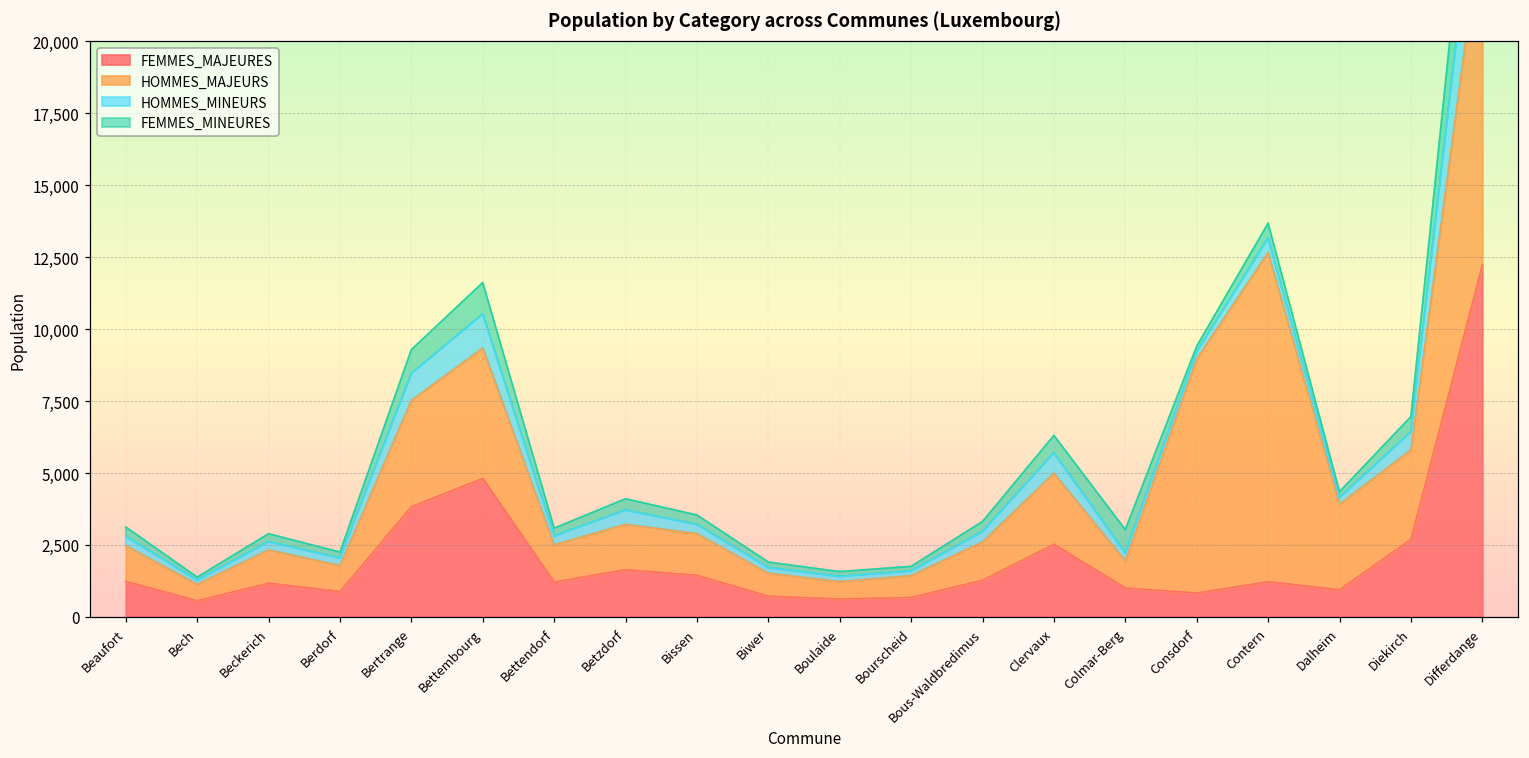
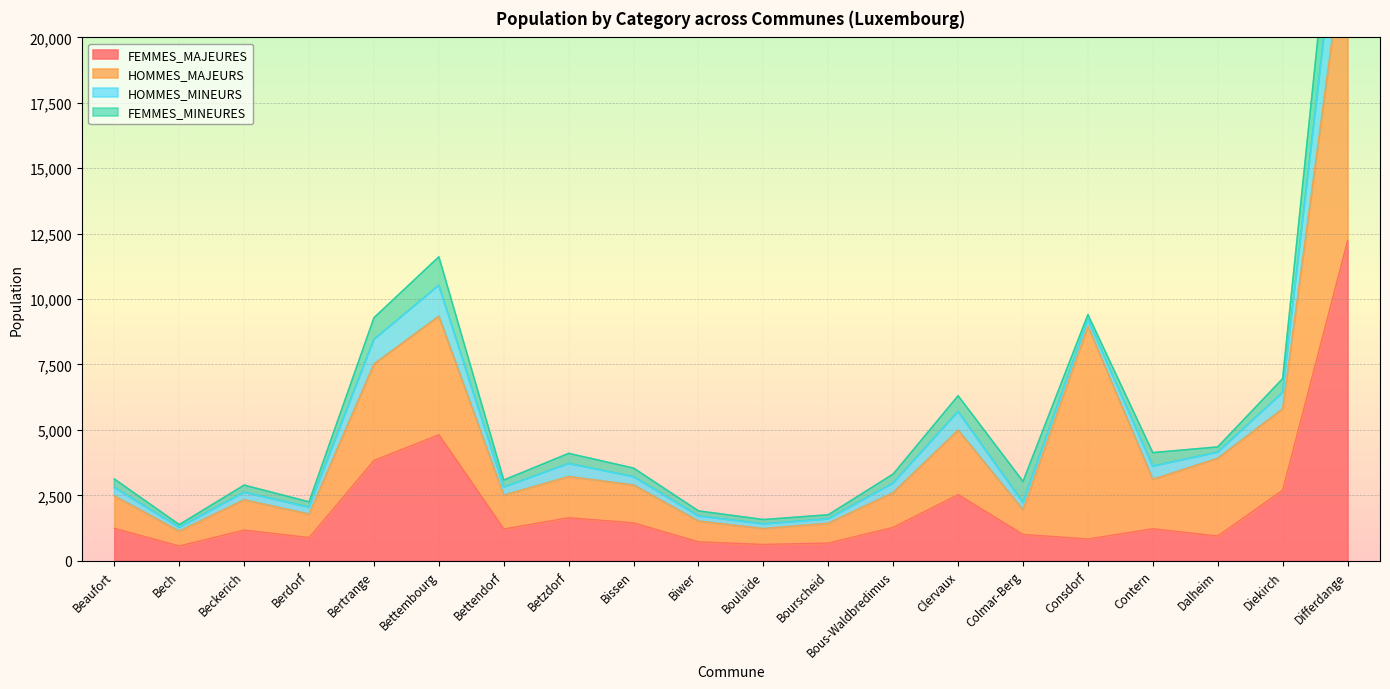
  {
    "FEMMES_MAJEURES": {
      "Beaufort": "1,200",
      "Bech": "600",
      "Beckerich": "1,200",
      "Berdorf": "900",
      "Bertrange": "3,800",
      "Bettembourg": "4,800",
      "Bettendorf": "1,200",
      "Betzdorf": "1,600",
      "Bissen": "1,400",
      "Biwer": "700",
      "Boulaide": "600",
      "Bourscheid": "700",
      "Bous-Waldbredimus": "1,300",
      "Clervaux": "2,500",
      "Colmar-Berg": "1,000",
      "Consdorf": "800",
      "Contern": "1,200",
      "Dalheim": "900",
      "Diekirch": "2,700",
      "Differdange": "12,200"
    },
    "HOMMES_MAJEURS": {
      "Beaufort": "1,200",
      "Bech": "600",
      "Beckerich": "1,200",
      "Berdorf": "900",
      "Bertrange": "3,700",
      "Bettembourg": "4,500",
      "Bettendorf": "1,300",
      "Betzdorf": "1,600",
      "Bissen": "1,500",
      "Biwer": "800",
      "Boulaide": "600",
      "Bourscheid": "800",
      "Bous-Waldbredimus": "1,300",
      "Clervaux": "2,500",
      "Colmar-Berg": "900",
      "Consdorf": "8,100",
-     "Contern": "11,400",
+     "Contern": "1,900",
      "Dalheim": "3,000",
      "Diekirch": "3,100"
    },
    "HOMMES_MINEURS": {
      "Beaufort": "300",
      "Bech": "100",
      "Beckerich": "300",
      "Berdorf": "300",
      "Bertrange": "900",
      "Bettembourg": "1,200",
      "Bettendorf": "300",
      "Betzdorf": "500",
      "Bissen": "300",
      "Biwer": "200",
      "Boulaide": "200",
      "Bourscheid": "200",
      "Bous-Waldbredimus": "400",
      "Clervaux": "700",
      "Colmar-Berg": "300",
      "Consdorf": "200",
      "Contern": "500",
      "Dalheim": "200",
      "Diekirch": "600"
    },
    "FEMMES_MINEURES": {
      "Beaufort": "300",
      "Bech": "100",
      "Beckerich": "300",
      "Berdorf": "200",
      "Bertrange": "800",
      "Bettembourg": "1,100",
      "Bettendorf": "300",
      "Betzdorf": "400",
      "Bissen": "300",
      "Biwer": "200",
      "Boulaide": "200",
      "Bourscheid": "200",
      "Bous-Waldbredimus": "400",
      "Clervaux": "600",
      "Colmar-Berg": "800",
      "Consdorf": "200",
      "Contern": "500",
      "Dalheim": "200",
      "Diekirch": "500"
    }
  }
